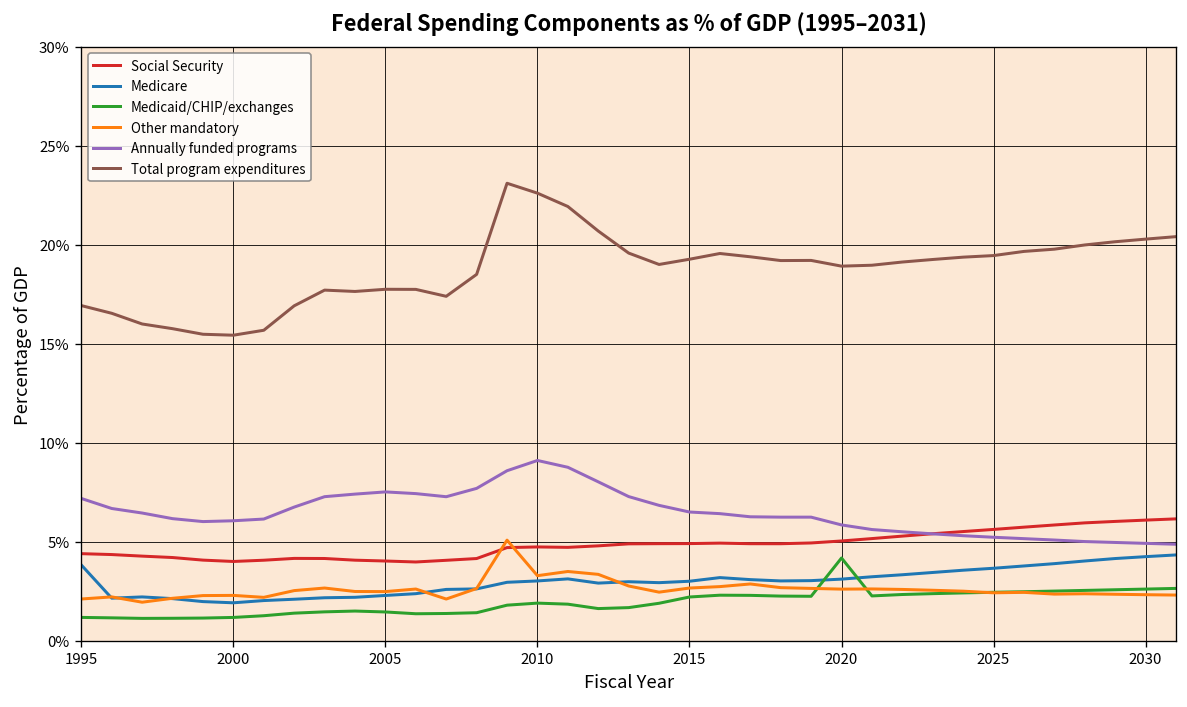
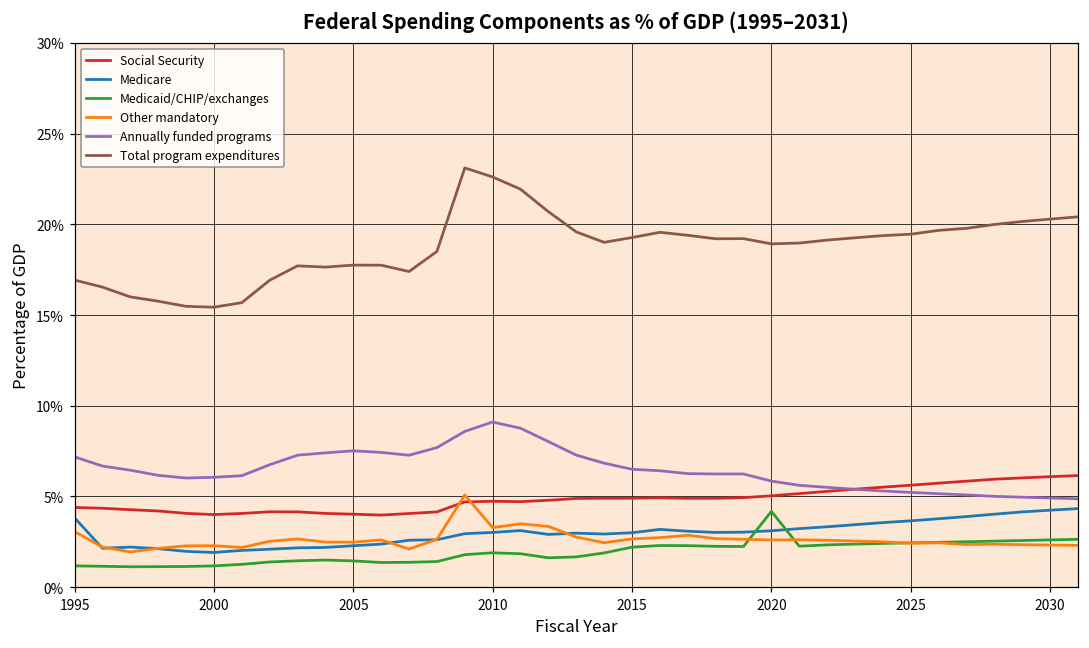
  {
    "Social Security": {
      "1995": "4.4%",
      "2000": "4.0%",
      "2005": "4.0%",
      "2010": "4.7%",
      "2015": "4.9%",
      "2020": "5.0%",
      "2025": "5.6%",
      "2030": "6.1%"
    },
    "Medicare": {
      "1995": "3.8%",
      "2000": "1.9%",
      "2005": "2.3%",
      "2010": "3.0%",
      "2015": "3.0%",
      "2020": "3.1%",
      "2025": "3.7%",
      "2030": "4.2%"
    },
    "Medicaid/CHIP/exchanges": {
      "1995": "1.2%",
      "2000": "1.2%",
      "2005": "1.5%",
      "2010": "1.9%",
      "2015": "2.2%",
      "2020": "4.2%",
      "2030": "2.6%"
    },
    "Other mandatory": {
-     "1995": "2.1%",
+     "1995": "3.1%",
      "2000": "2.3%",
      "2005": "2.5%",
      "2010": "3.3%",
      "2015": "2.7%",
      "2020": "2.6%",
      "2030": "2.3%"
    },
    "Annually funded programs": {
      "1995": "7.2%",
      "2000": "6.1%",
      "2005": "7.5%",
      "2010": "9.1%",
      "2015": "6.5%",
      "2020": "5.8%",
      "2025": "5.2%",
      "2030": "4.9%"
    },
    "Total program expenditures": {
      "1995": "16.9%",
      "2000": "15.4%",
      "2005": "17.8%",
      "2010": "22.6%",
      "2015": "19.3%",
      "2020": "18.9%",
      "2025": "19.5%",
      "2030": "20.3%"
    }
  }
